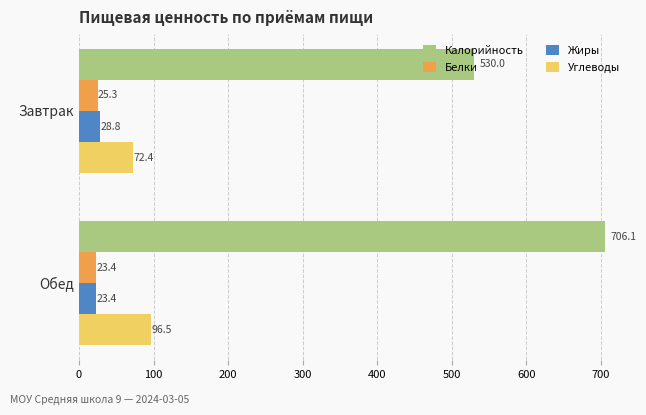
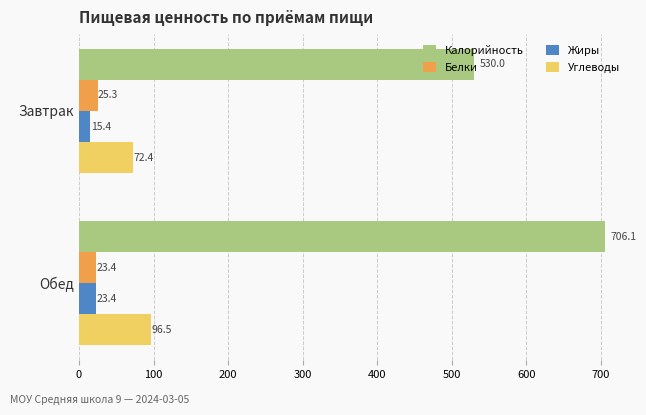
  {
    "Калорийность": {
      "Завтрак": 530.0,
      "Обед": 706.1
    },
    "Жиры": {
-     "Завтрак": 28.8,
+     "Завтрак": 15.4,
      "Обед": 23.4
    }
  }
